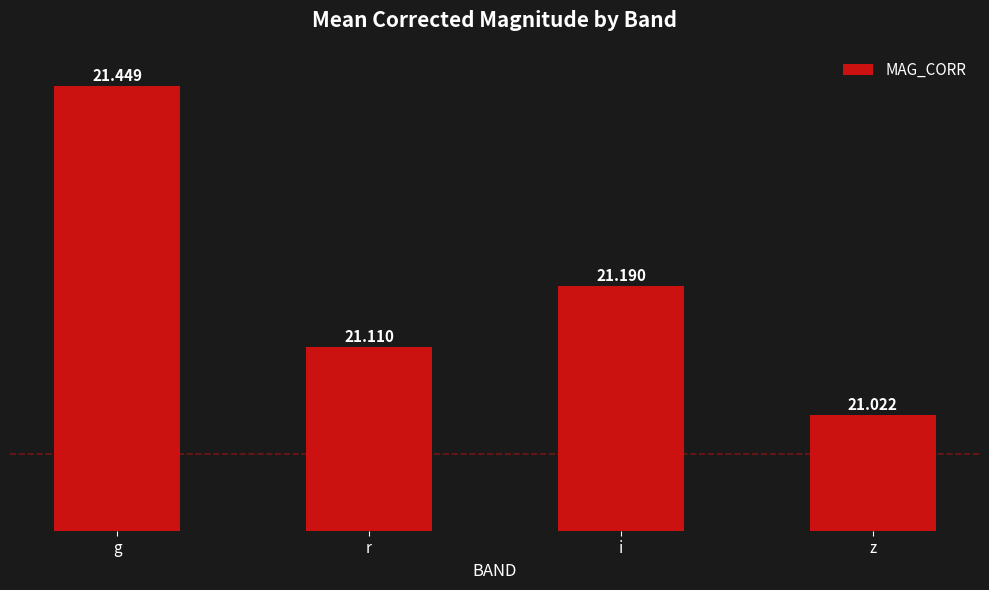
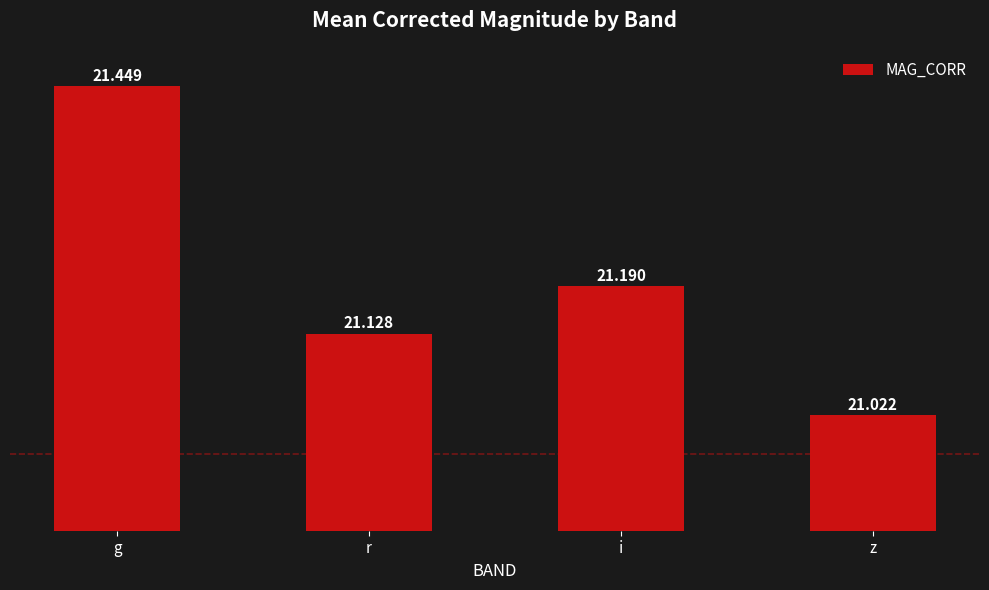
  {
    "g": 21.449,
-   "r": 21.110,
+   "r": 21.128,
    "i": 21.190,
    "z": 21.022
  }
